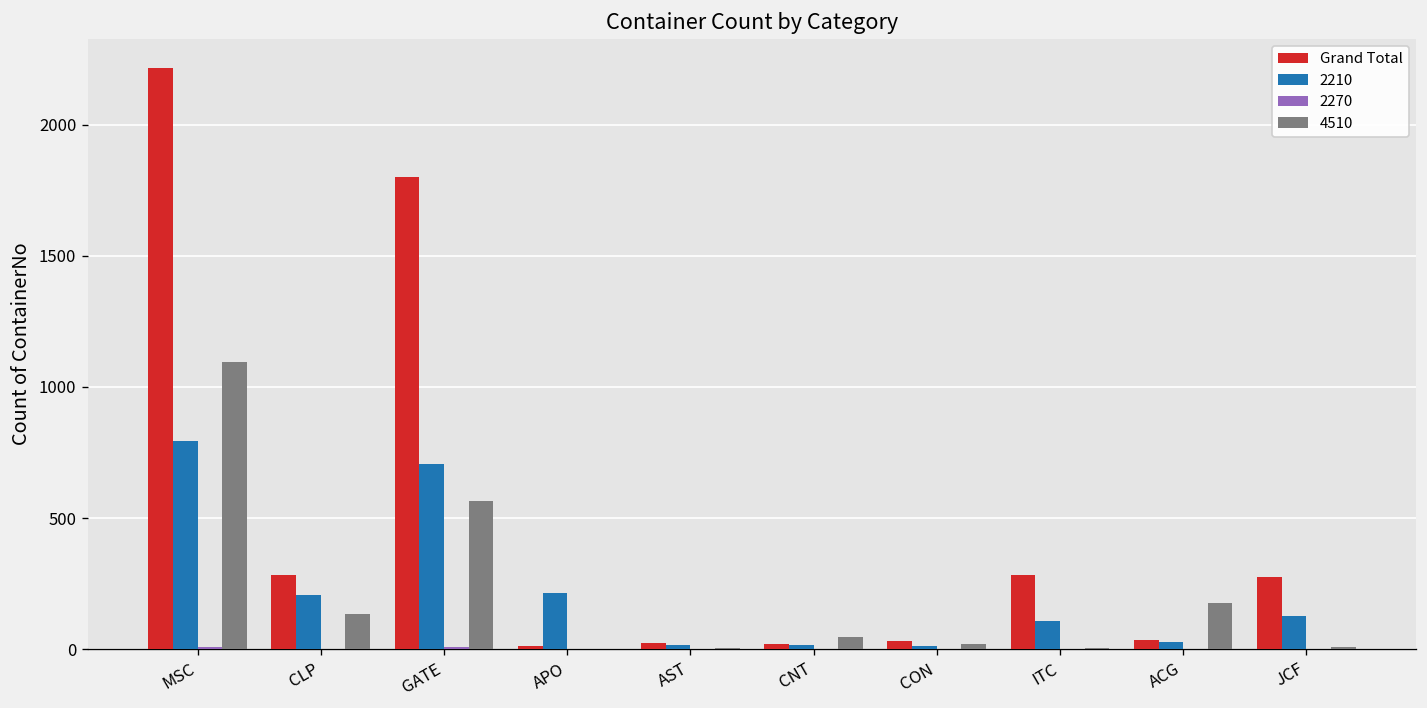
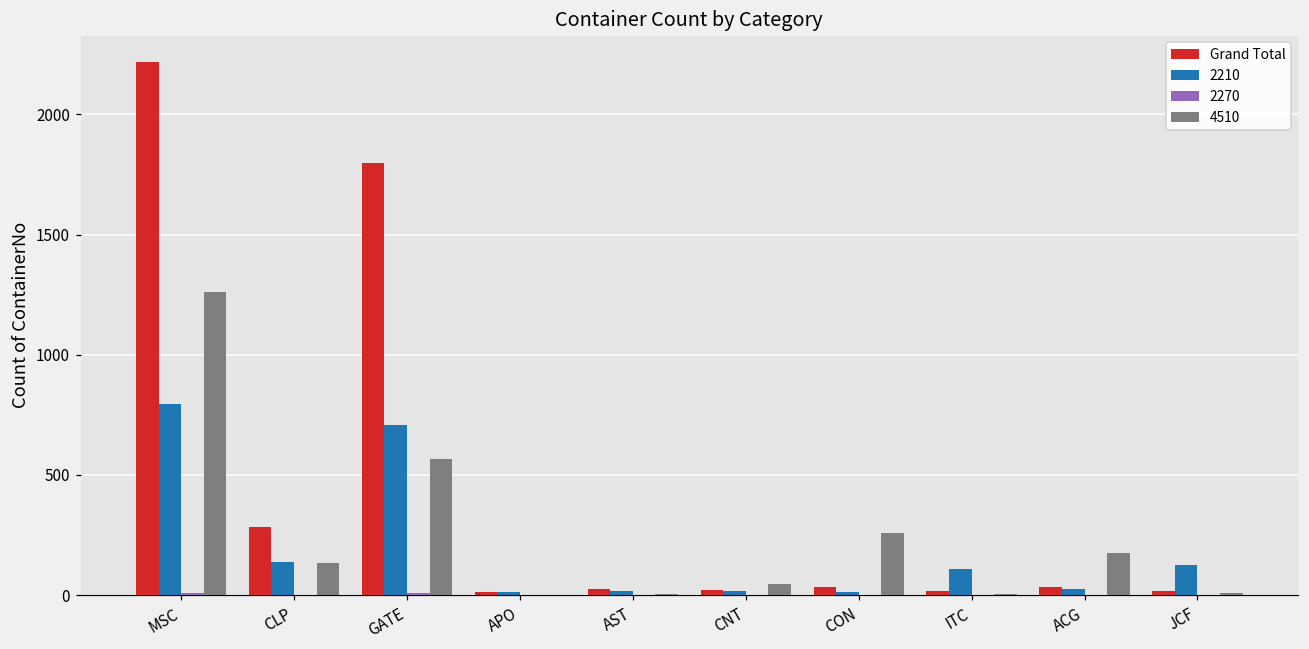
  {
    "Grand Total": {
      "MSC": 2220,
      "CLP": 280,
      "GATE": 1800,
      "AST": 20,
      "CNT": 20,
      "CON": 30,
-     "ITC": 280,
+     "ITC": 20,
      "ACG": 30,
-     "JCF": 280
+     "JCF": 20
    },
    "2210": {
      "MSC": 800,
-     "CLP": 210,
+     "CLP": 140,
      "GATE": 710,
-     "APO": 220,
+     "APO": 10,
      "AST": 20,
      "CNT": 20,
      "CON": 10,
      "ITC": 110,
      "ACG": 30,
      "JCF": 130
    },
    "2270": {
      "CLP": 0,
      "APO": 0,
      "CNT": 0,
      "CON": 0,
      "ITC": 0,
      "JCF": 0
    },
    "4510": {
-     "MSC": 1090,
+     "MSC": 1260,
      "CLP": 140,
      "GATE": 570,
      "APO": 0,
      "CNT": 50,
-     "CON": 20,
+     "CON": 260,
      "ACG": 180
    }
  }
